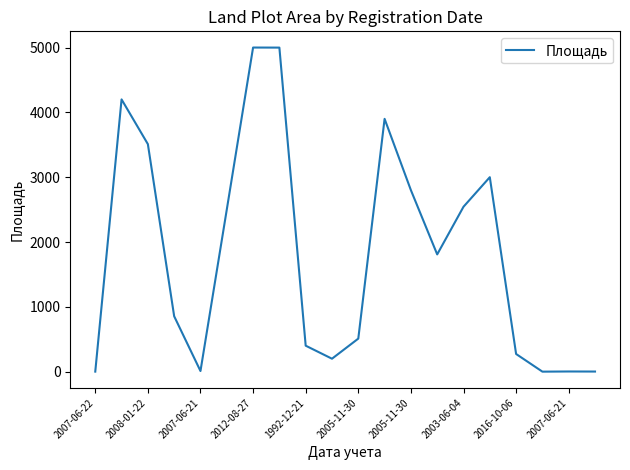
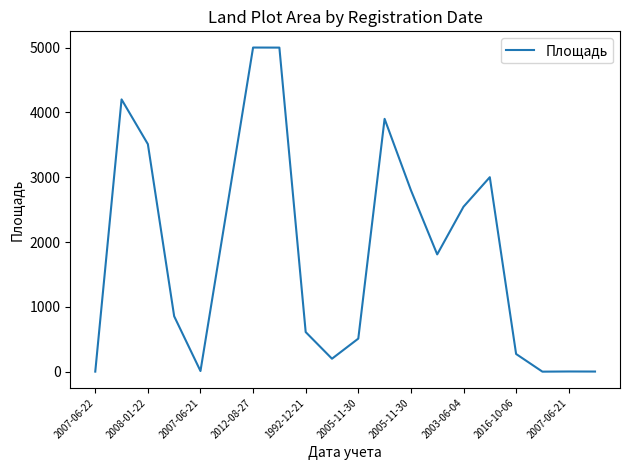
  {
    "2012-08-27": 5000,
-   "1992-12-21": 400,
+   "1992-12-21": 600,
    "2003-06-04": 2500,
    "2016-10-06": 300
  }
